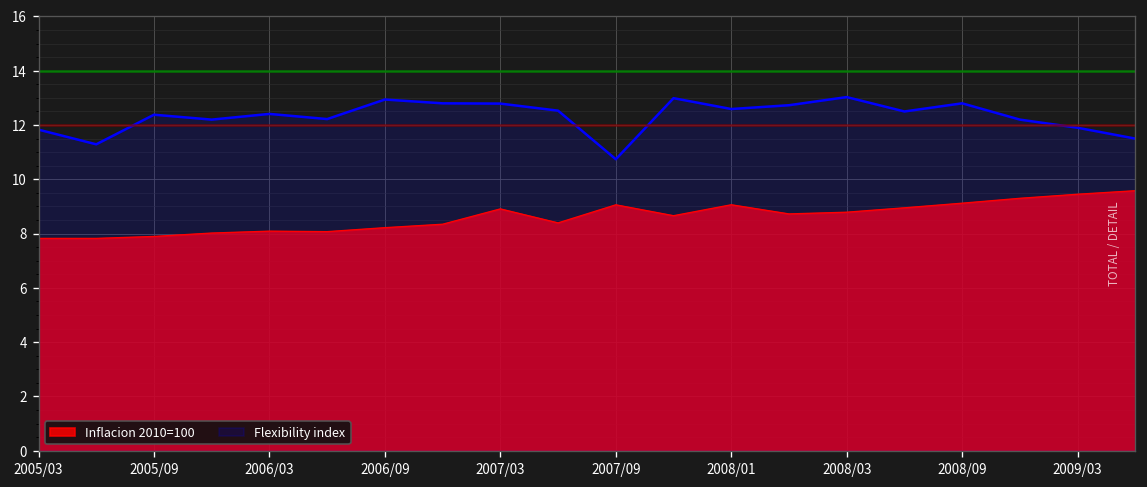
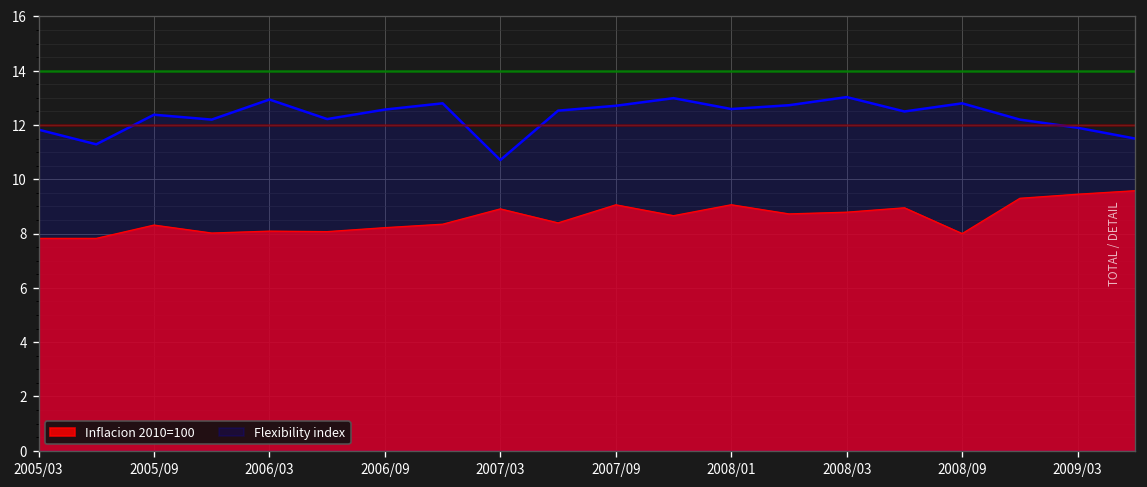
  {
    "Inflacion 2010=100": {
      "2005/03": 7.8,
-     "2005/09": 7.9,
+     "2005/09": 8.3,
      "2006/03": 8.1,
      "2006/09": 8.2,
      "2007/03": 8.9,
      "2007/09": 9.1,
      "2008/01": 9.1,
      "2008/03": 8.8,
-     "2008/09": 9.1,
+     "2008/09": 8.0,
      "2009/03": 9.5
    },
    "Flexibility index": {
      "2005/03": 11.8,
      "2005/09": 12.4,
-     "2006/03": 12.4,
-     "2006/09": 12.9,
-     "2007/03": 12.8,
-     "2007/09": 10.7,
+     "2006/03": 12.9,
+     "2006/09": 12.6,
+     "2007/03": 10.7,
+     "2007/09": 12.7,
      "2008/01": 12.6,
      "2008/03": 13.0,
      "2008/09": 12.8,
      "2009/03": 11.9
    }
  }
